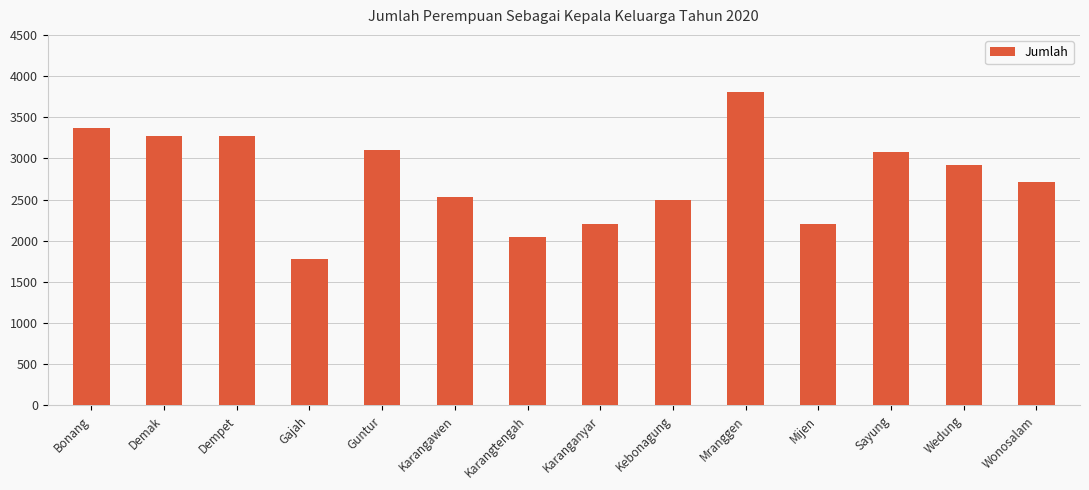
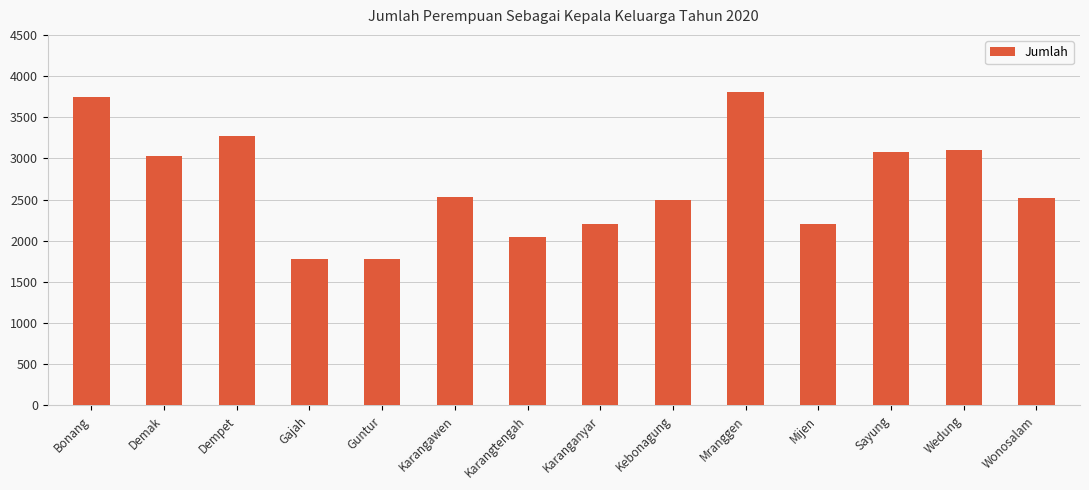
  {
-   "Bonang": 3400,
-   "Demak": 3300,
+   "Bonang": 3700,
+   "Demak": 3000,
    "Dempet": 3300,
    "Gajah": 1800,
-   "Guntur": 3100,
+   "Guntur": 1800,
    "Karangawen": 2500,
    "Karangtengah": 2100,
    "Karanganyar": 2200,
    "Kebonagung": 2500,
    "Mranggen": 3800,
    "Mijen": 2200,
    "Sayung": 3100,
-   "Wedung": 2900,
-   "Wonosalam": 2700
+   "Wedung": 3100,
+   "Wonosalam": 2500
  }
